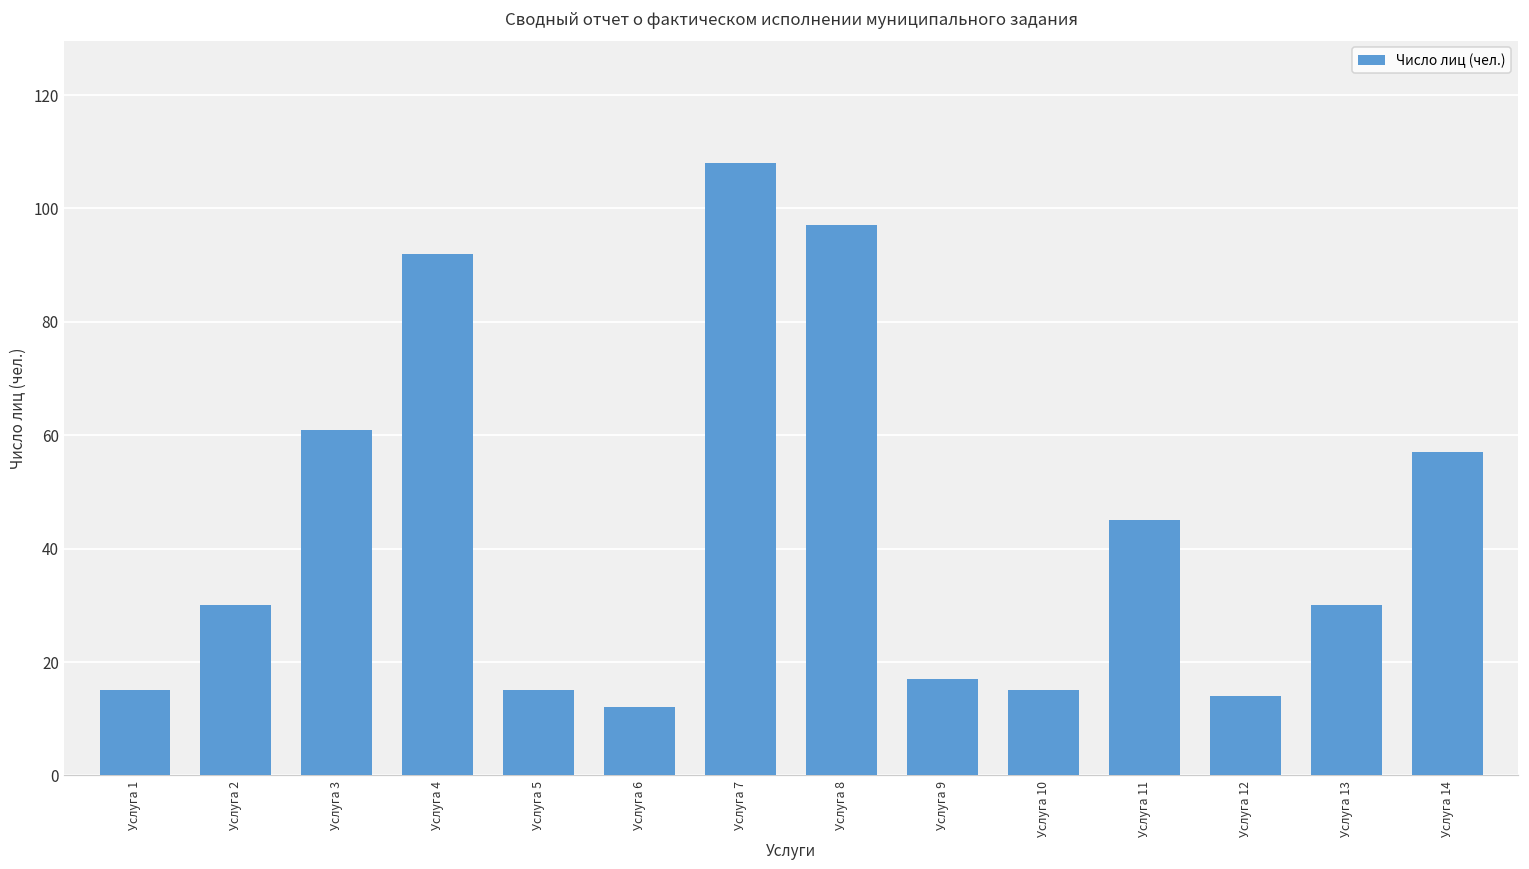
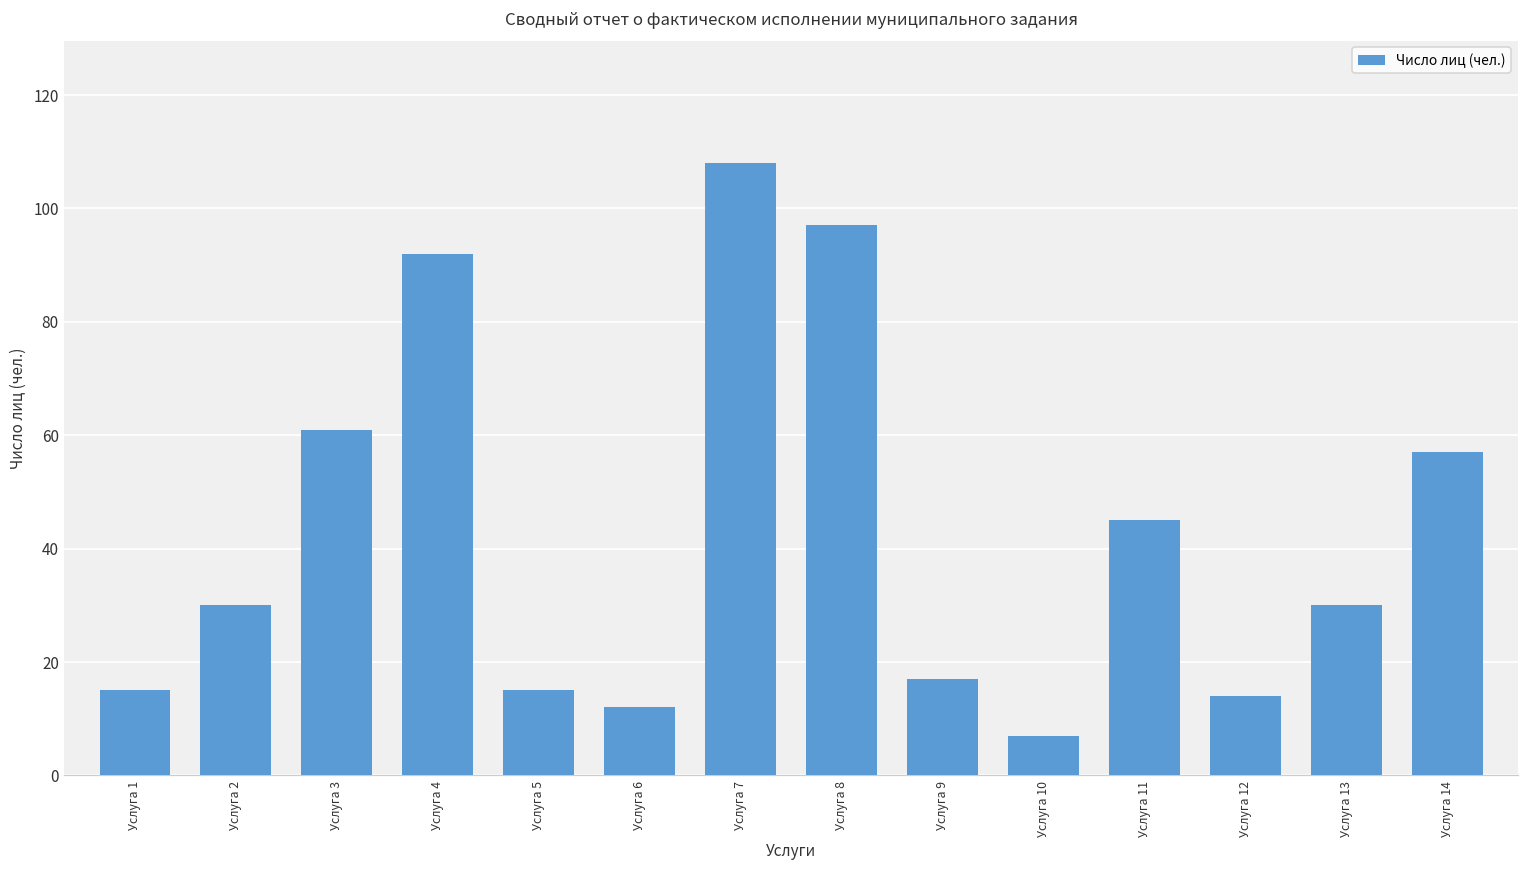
  {
    "Услуга 1": 15,
    "Услуга 2": 30,
    "Услуга 3": 61,
    "Услуга 4": 92,
    "Услуга 5": 15,
    "Услуга 6": 12,
    "Услуга 7": 108,
    "Услуга 8": 97,
    "Услуга 9": 17,
-   "Услуга 10": 15,
+   "Услуга 10": 7,
    "Услуга 11": 45,
    "Услуга 12": 14,
    "Услуга 13": 30,
    "Услуга 14": 57
  }
